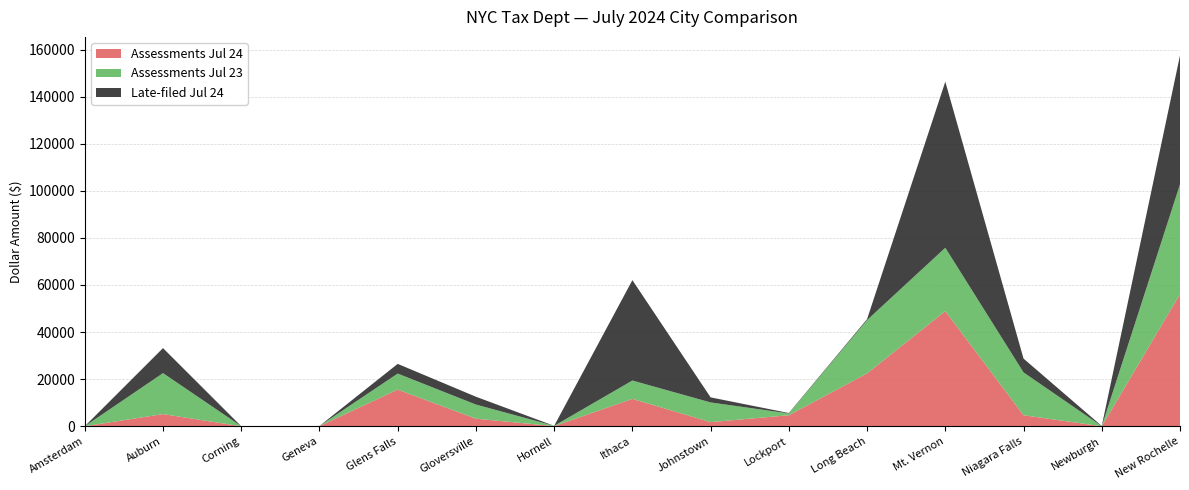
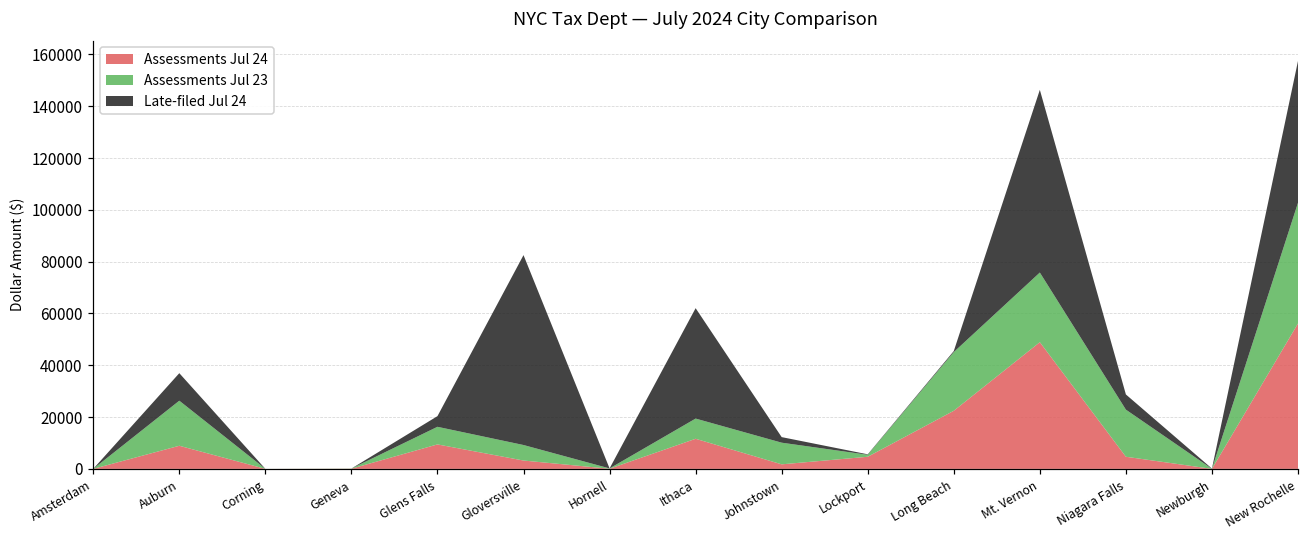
  {
    "Assessments Jul 24": {
-     "Auburn": 5000,
-     "Glens Falls": 16000,
+     "Auburn": 9000,
+     "Glens Falls": 9000,
      "Gloversville": 3000,
      "Ithaca": 12000,
      "Johnstown": 2000,
      "Long Beach": 22000,
      "Mt. Vernon": 49000,
      "Niagara Falls": 5000,
      "New Rochelle": 56000
    },
    "Assessments Jul 23": {
      "Auburn": 17000,
      "Glens Falls": 7000,
      "Gloversville": 6000,
      "Ithaca": 8000,
      "Johnstown": 8000,
      "Mt. Vernon": 27000,
      "Niagara Falls": 18000,
      "New Rochelle": 47000
    },
    "Late-filed Jul 24": {
      "Auburn": 11000,
      "Glens Falls": 4000,
-     "Gloversville": 3000,
+     "Gloversville": 73000,
      "Ithaca": 43000,
      "Johnstown": 2000,
      "Mt. Vernon": 71000,
      "Niagara Falls": 6000,
      "New Rochelle": 55000
    }
  }
